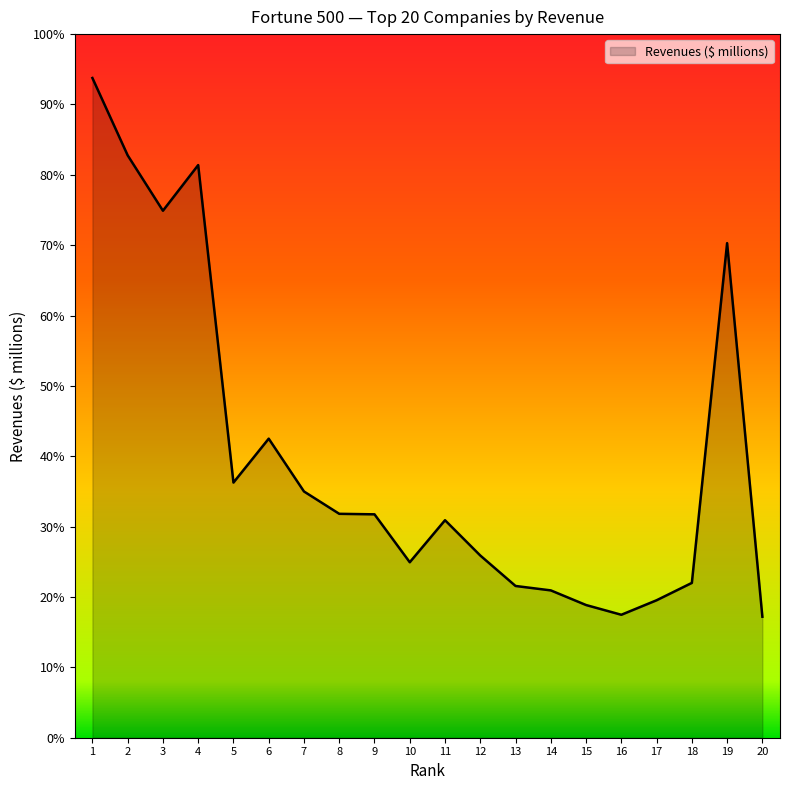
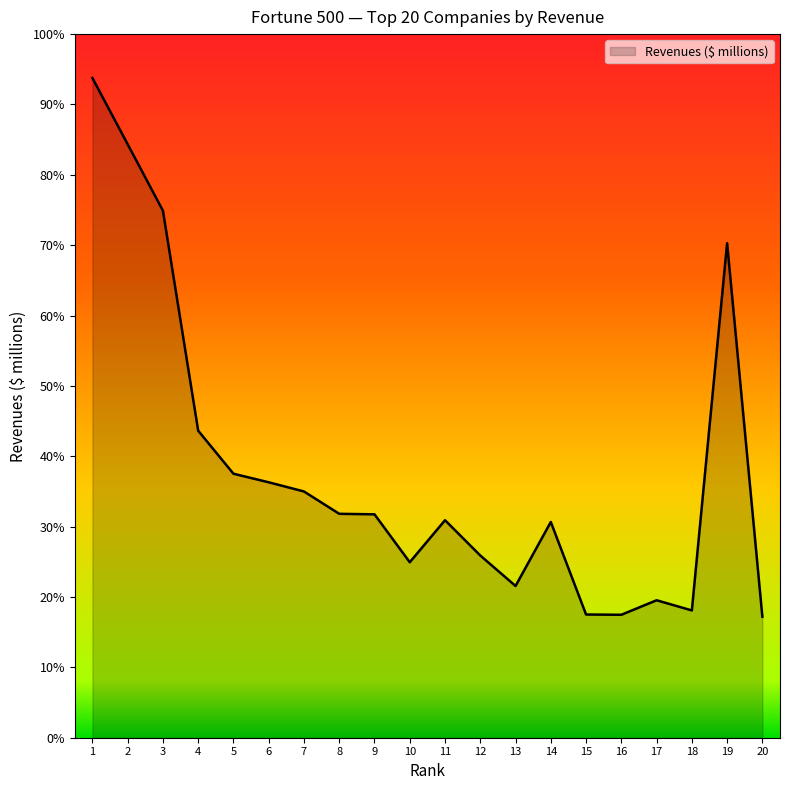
  {
    "1": "94%",
-   "2": "83%",
+   "2": "84%",
    "3": "75%",
-   "4": "81%",
-   "5": "36%",
-   "6": "43%",
+   "4": "44%",
+   "5": "38%",
+   "6": "36%",
    "7": "35%",
    "8": "32%",
    "9": "32%",
    "10": "25%",
    "11": "31%",
    "12": "26%",
    "13": "22%",
-   "14": "21%",
-   "15": "19%",
+   "14": "31%",
+   "15": "18%",
    "16": "17%",
    "17": "20%",
-   "18": "22%",
+   "18": "18%",
    "19": "70%",
    "20": "17%"
  }
